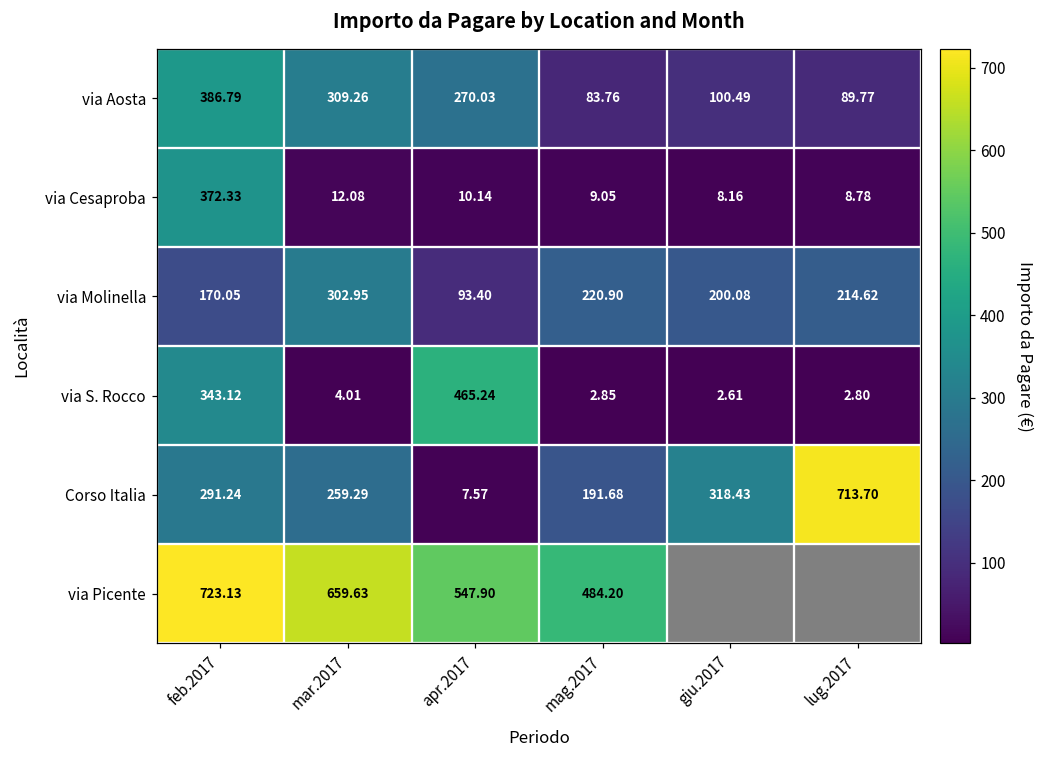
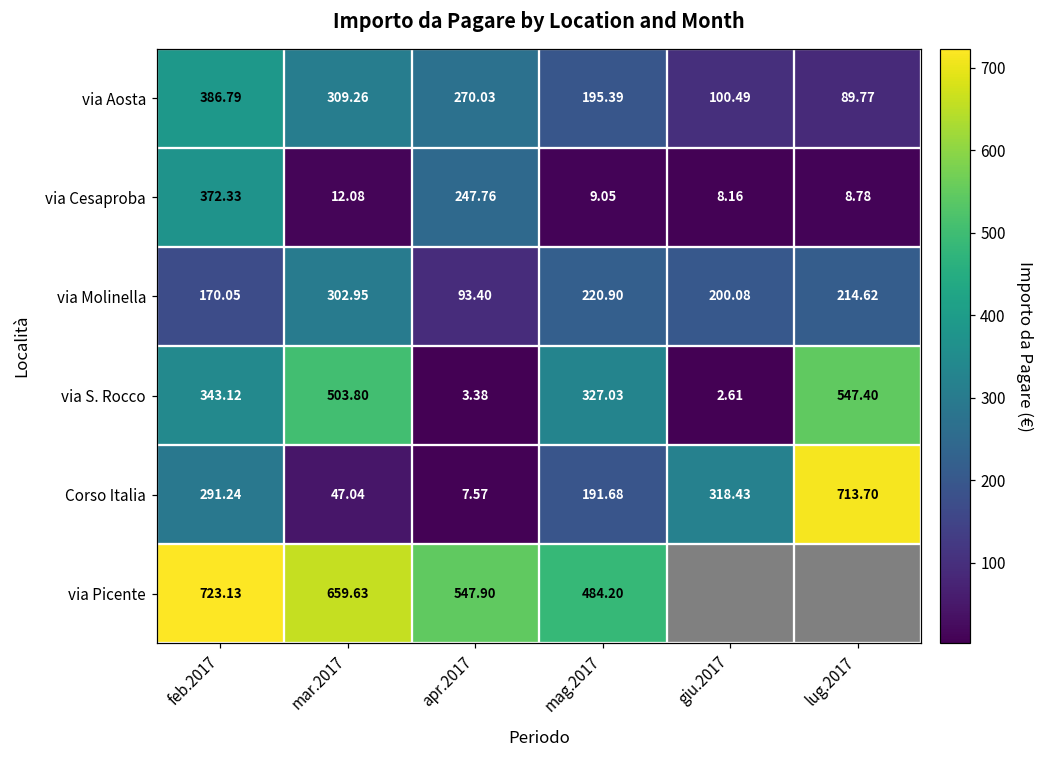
  {
    "via Aosta": {
      "feb.2017": 386.79,
      "mar.2017": 309.26,
      "apr.2017": 270.03,
-     "mag.2017": 83.76,
+     "mag.2017": 195.39,
      "giu.2017": 100.49,
      "lug.2017": 89.77
    },
    "via Cesaproba": {
      "feb.2017": 372.33,
      "mar.2017": 12.08,
-     "apr.2017": 10.14,
+     "apr.2017": 247.76,
      "mag.2017": 9.05,
      "giu.2017": 8.16,
      "lug.2017": 8.78
    },
    "via Molinella": {
      "feb.2017": 170.05,
      "mar.2017": 302.95,
      "apr.2017": 93.40,
      "mag.2017": 220.90,
      "giu.2017": 200.08,
      "lug.2017": 214.62
    },
    "via S. Rocco": {
      "feb.2017": 343.12,
-     "mar.2017": 4.01,
-     "apr.2017": 465.24,
-     "mag.2017": 2.85,
+     "mar.2017": 503.80,
+     "apr.2017": 3.38,
+     "mag.2017": 327.03,
      "giu.2017": 2.61,
-     "lug.2017": 2.80
+     "lug.2017": 547.40
    },
    "Corso Italia": {
      "feb.2017": 291.24,
-     "mar.2017": 259.29,
+     "mar.2017": 47.04,
      "apr.2017": 7.57,
      "mag.2017": 191.68,
      "giu.2017": 318.43,
      "lug.2017": 713.70
    },
    "via Picente": {
      "feb.2017": 723.13,
      "mar.2017": 659.63,
      "apr.2017": 547.90,
      "mag.2017": 484.20
    }
  }
